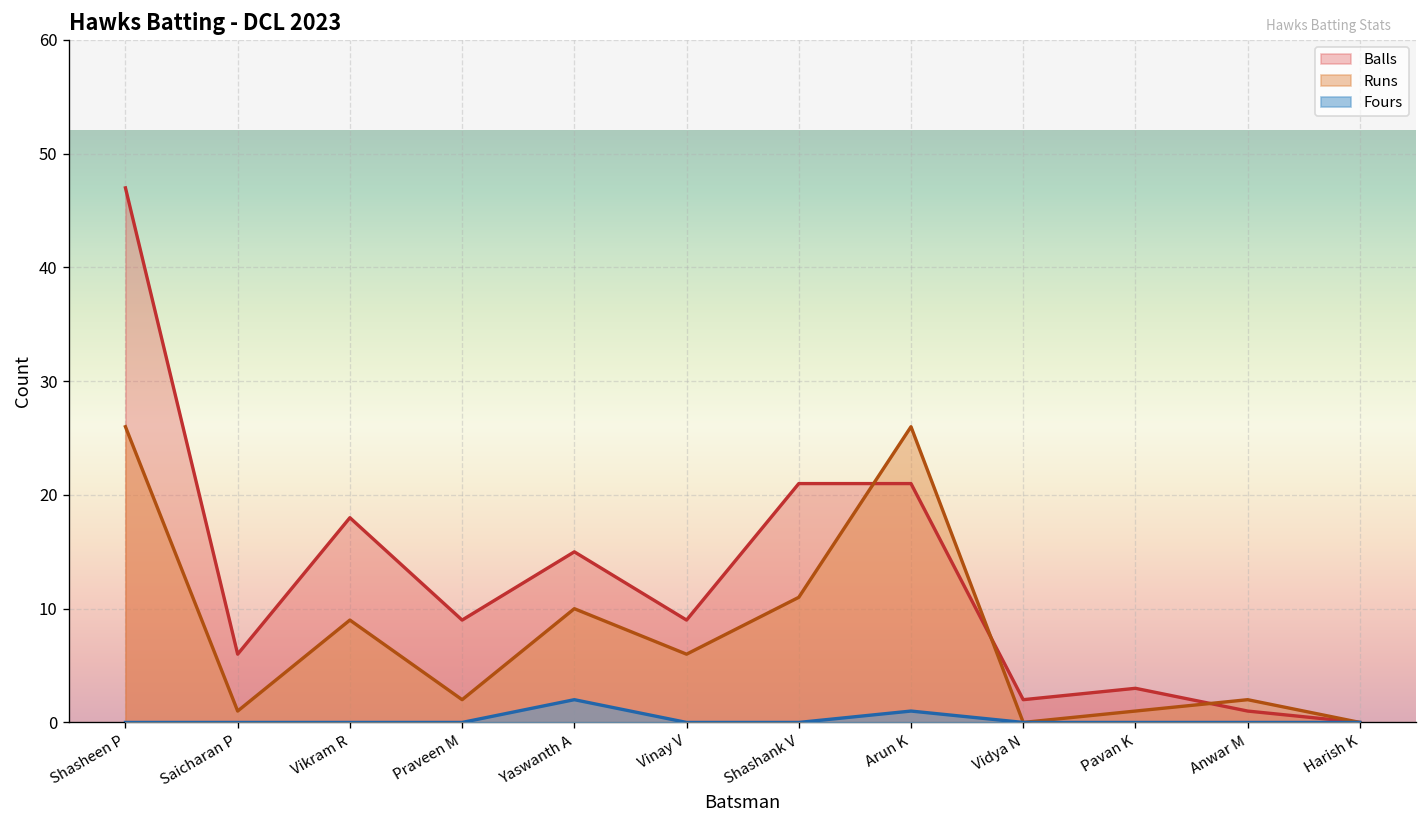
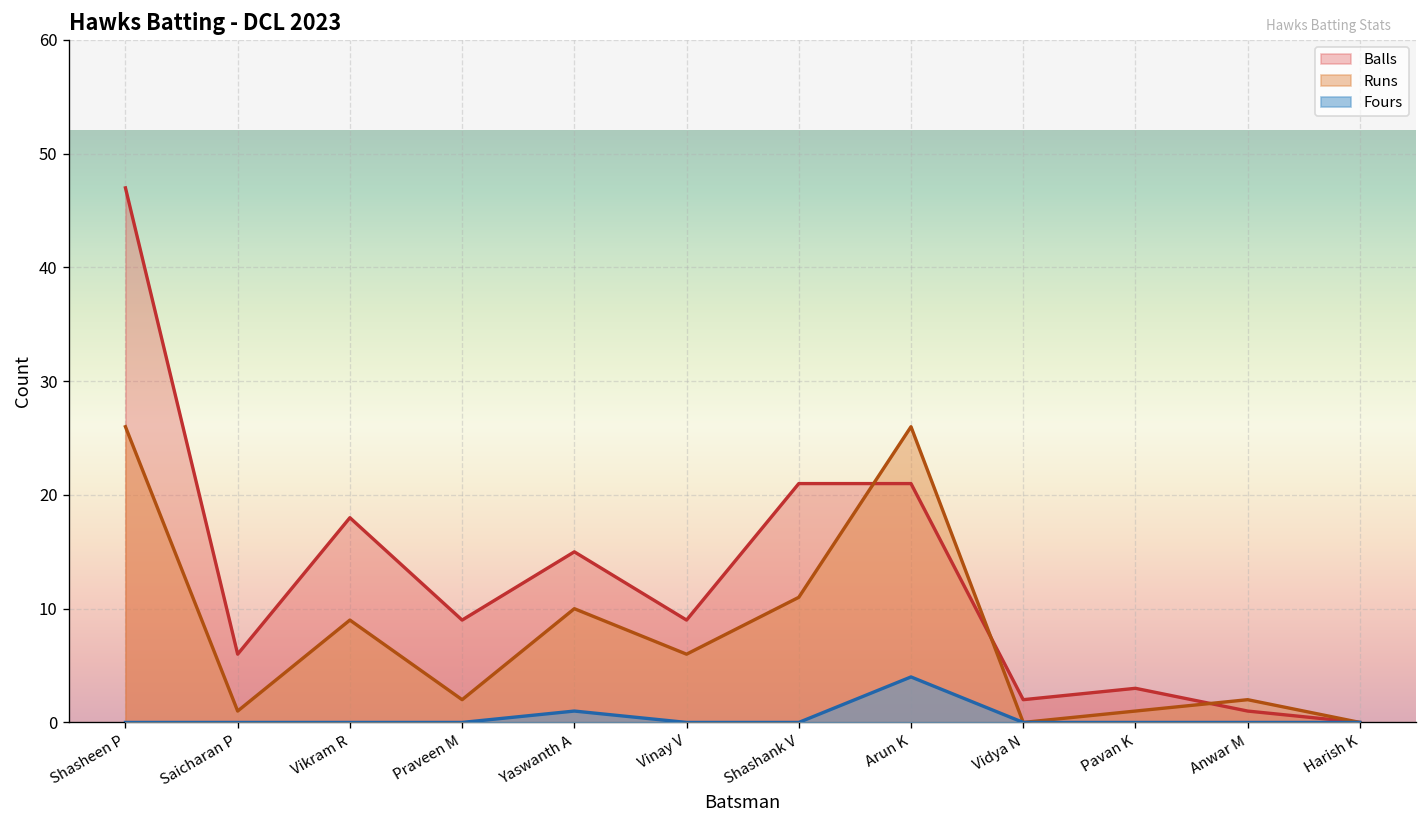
  {
    "Fours": {
      "Shasheen P": 0,
      "Saicharan P": 0,
      "Vikram R": 0,
      "Praveen M": 0,
-     "Yaswanth A": 2,
+     "Yaswanth A": 1,
      "Vinay V": 0,
      "Shashank V": 0,
-     "Arun K": 1,
+     "Arun K": 4,
      "Pavan K": 0,
      "Anwar M": 0
    }
  }
